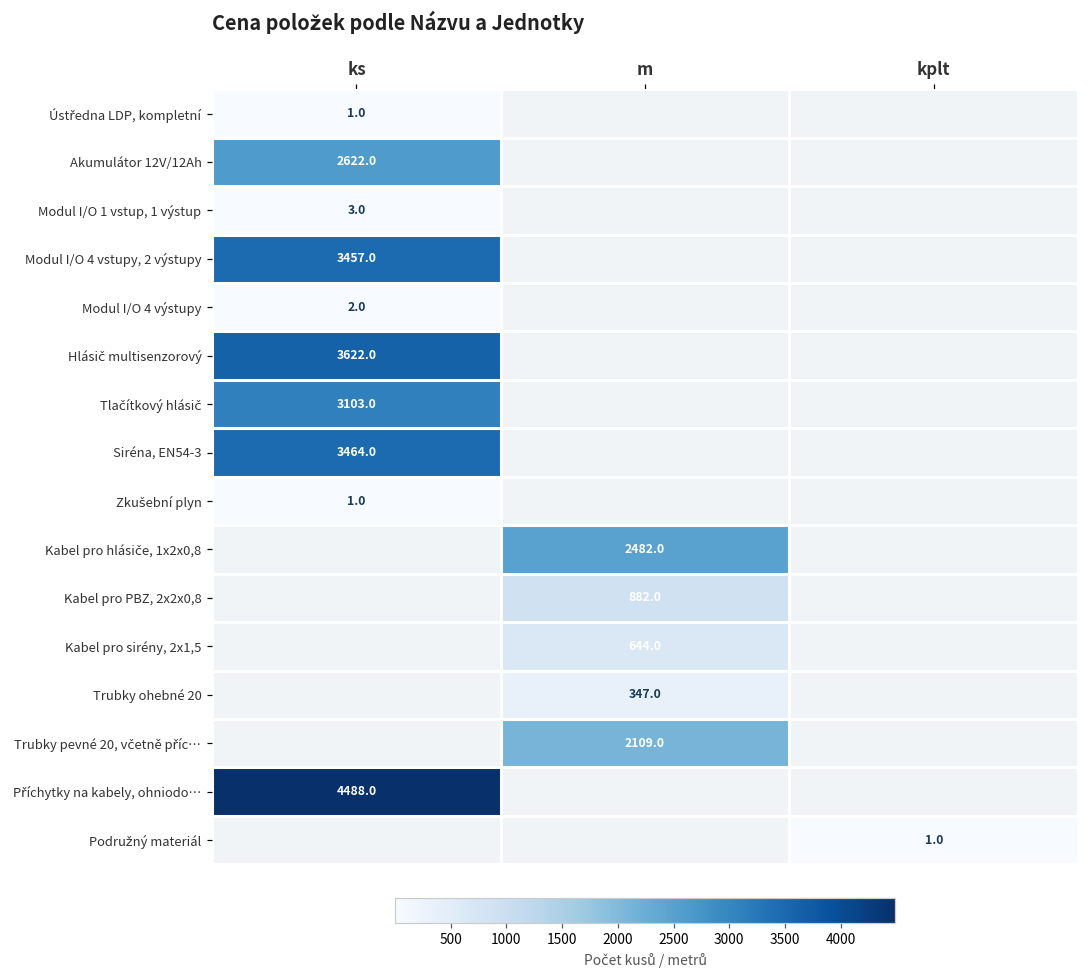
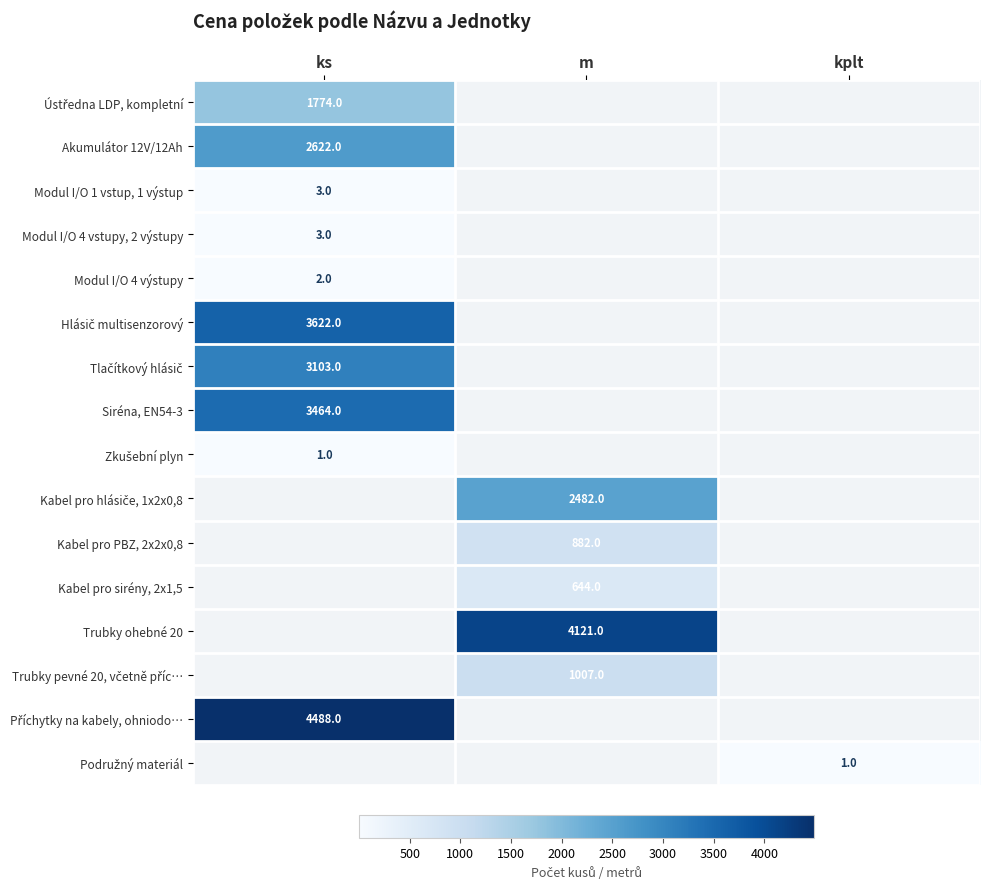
  {
    "Ústředna LDP, kompletní": {
-     "ks": 1.0
+     "ks": 1774.0
    },
    "Akumulátor 12V/12Ah": {
      "ks": 2622.0
    },
    "Modul I/O 1 vstup, 1 výstup": {
      "ks": 3.0
    },
    "Modul I/O 4 vstupy, 2 výstupy": {
-     "ks": 3457.0
+     "ks": 3.0
    },
    "Modul I/O 4 výstupy": {
      "ks": 2.0
    },
    "Hlásič multisenzorový": {
      "ks": 3622.0
    },
    "Tlačítkový hlásič": {
      "ks": 3103.0
    },
    "Siréna, EN54-3": {
      "ks": 3464.0
    },
    "Zkušební plyn": {
      "ks": 1.0
    },
    "Kabel pro hlásiče, 1x2x0,8": {
      "m": 2482.0
    },
    "Trubky ohebné 20": {
-     "m": 347.0
+     "m": 4121.0
    },
    "Trubky pevné 20, včetně příc…": {
-     "m": 2109.0
+     "m": 1007.0
    },
    "Příchytky na kabely, ohniodo…": {
      "ks": 4488.0
    },
    "Podružný materiál": {
      "kplt": 1.0
    }
  }
